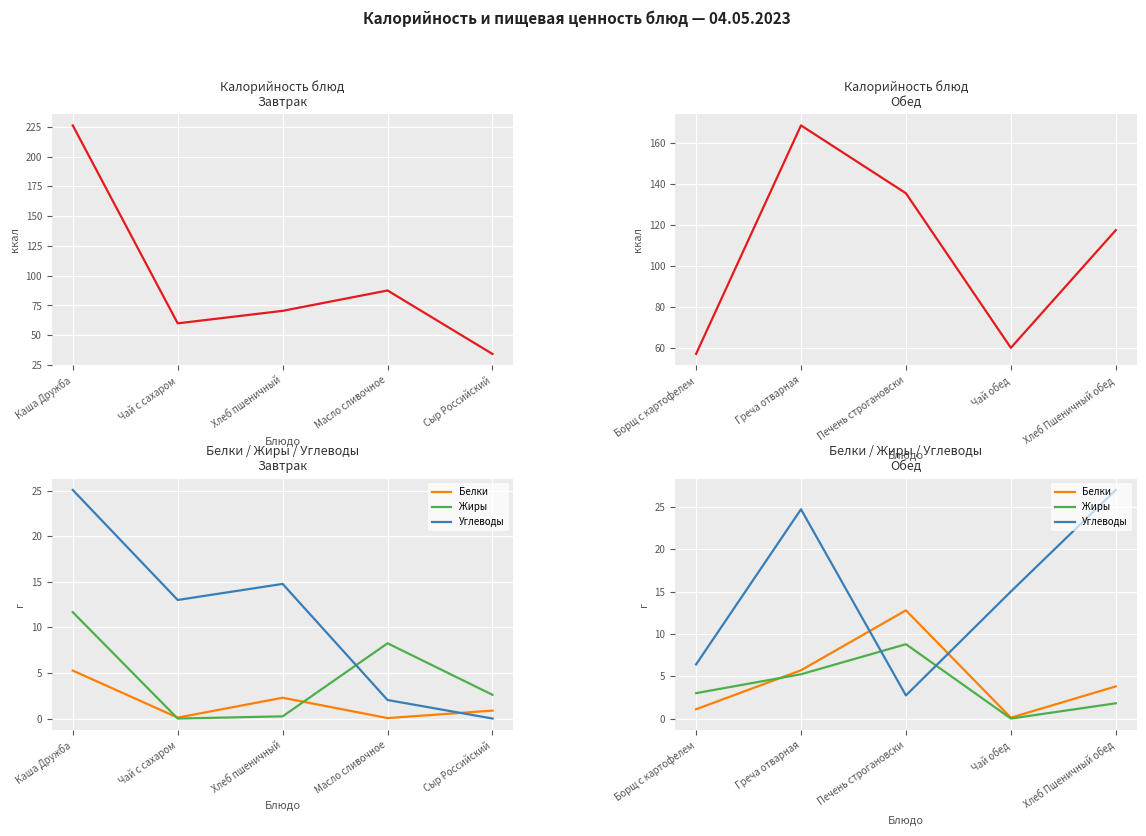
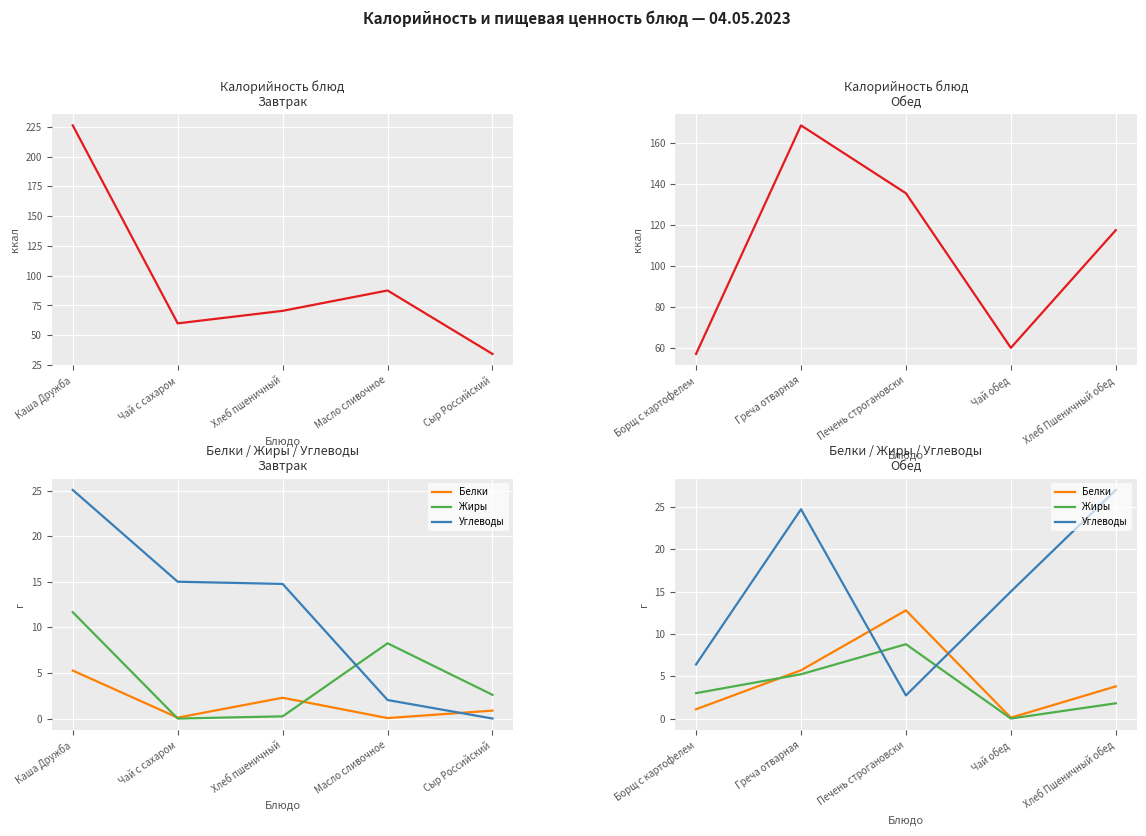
  {
    "Калорийность блюд Завтрак": {
      "Каша Дружба": 226,
      "Чай с сахаром": 60,
      "Хлеб пшеничный": 71,
      "Масло сливочное": 88,
      "Сыр Российский": 34
    },
    "Калорийность блюд Обед": {
      "Борщ с картофелем": 57,
      "Греча отварная": 169,
      "Печень строгановски": 136,
      "Чай обед": 60,
      "Хлеб Пшеничный обед": 118
    },
    "Белки / Жиры / Углеводы Завтрак": {
      "Белки": {
        "Каша Дружба": 5,
        "Хлеб пшеничный": 2,
        "Масло сливочное": 0,
        "Сыр Российский": 1
      },
      "Жиры": {
        "Каша Дружба": 12,
        "Хлеб пшеничный": 0,
        "Масло сливочное": 8,
        "Сыр Российский": 3
      },
      "Углеводы": {
        "Каша Дружба": 25,
-       "Чай с сахаром": 13,
+       "Чай с сахаром": 15,
        "Хлеб пшеничный": 15,
        "Масло сливочное": 2,
        "Сыр Российский": 0
      }
    },
    "Белки / Жиры / Углеводы Обед": {
      "Белки": {
        "Борщ с картофелем": 1,
        "Греча отварная": 6,
        "Печень строгановски": 13,
        "Хлеб Пшеничный обед": 4
      },
      "Жиры": {
        "Борщ с картофелем": 3,
        "Греча отварная": 5,
        "Печень строгановски": 9,
        "Хлеб Пшеничный обед": 2
      },
      "Углеводы": {
        "Борщ с картофелем": 6,
        "Греча отварная": 25,
        "Печень строгановски": 3,
        "Чай обед": 15
      }
    }
  }
